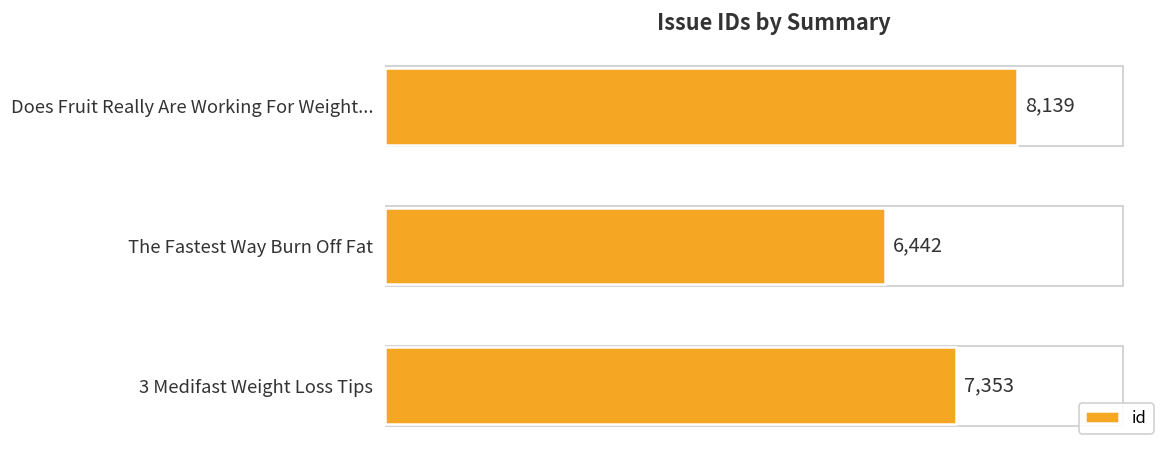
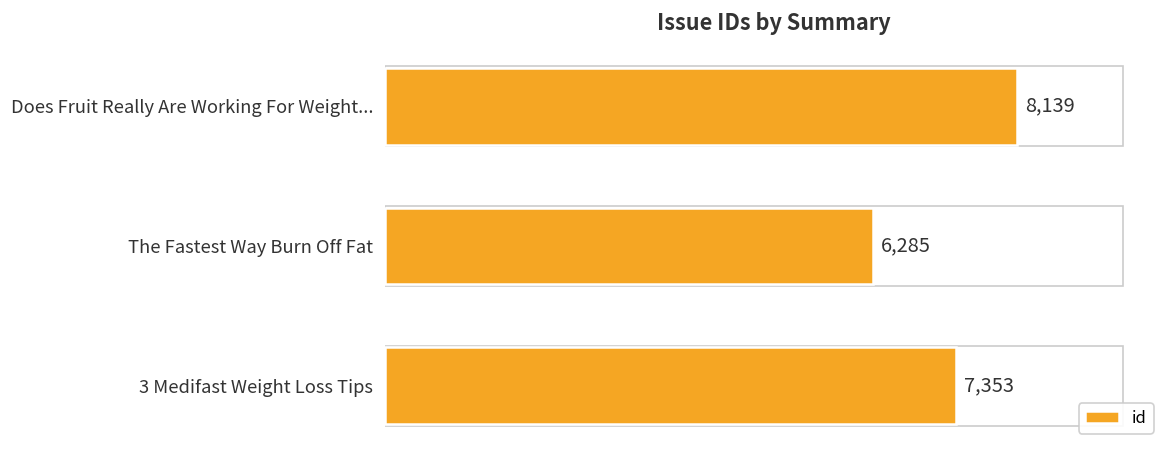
  {
    "Does Fruit Really Are Working For Weight...": "8,139",
-   "The Fastest Way Burn Off Fat": "6,442",
+   "The Fastest Way Burn Off Fat": "6,285",
    "3 Medifast Weight Loss Tips": "7,353"
  }
